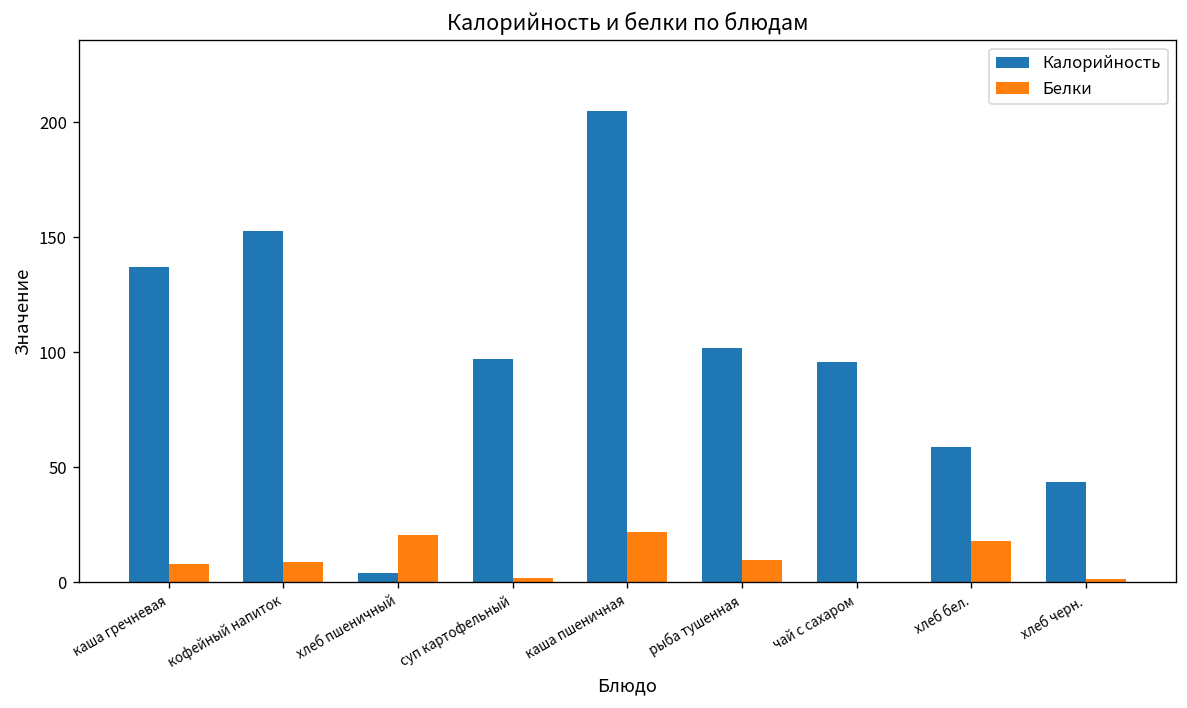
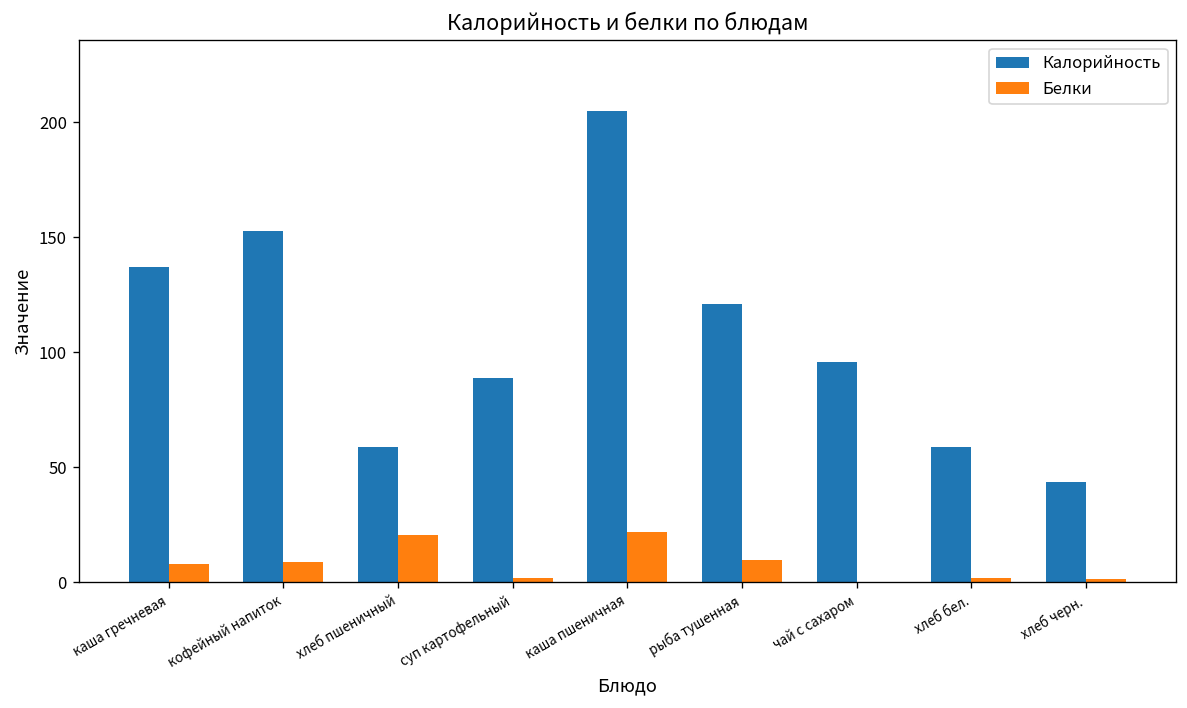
  {
    "Калорийность": {
      "каша гречневая": 137,
      "кофейный напиток": 153,
-     "хлеб пшеничный": 4,
-     "суп картофельный": 97,
+     "хлеб пшеничный": 59,
+     "суп картофельный": 89,
      "каша пшеничная": 205,
-     "рыба тушенная": 102,
+     "рыба тушенная": 121,
      "чай с сахаром": 96,
      "хлеб бел.": 59,
      "хлеб черн.": 44
    },
    "Белки": {
      "каша гречневая": 8,
      "кофейный напиток": 9,
      "хлеб пшеничный": 20,
      "суп картофельный": 2,
      "каша пшеничная": 22,
      "рыба тушенная": 10,
-     "хлеб бел.": 18,
+     "хлеб бел.": 2,
      "хлеб черн.": 2
    }
  }
